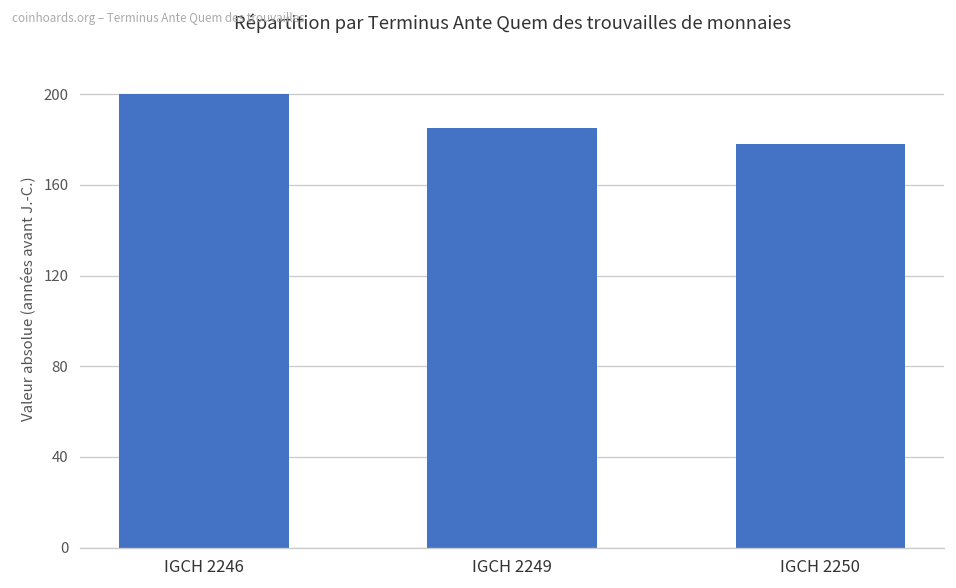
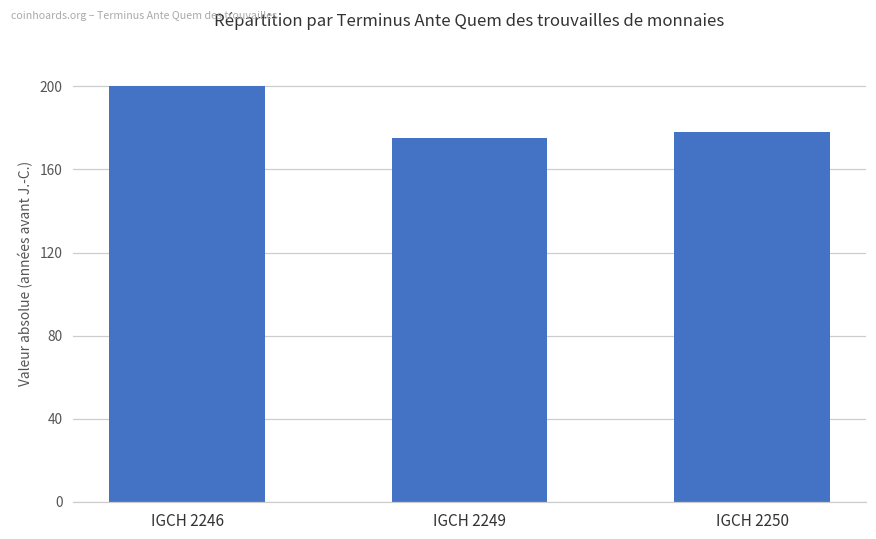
  {
    "IGCH 2246": 200,
-   "IGCH 2249": 185,
+   "IGCH 2249": 175,
    "IGCH 2250": 178
  }
